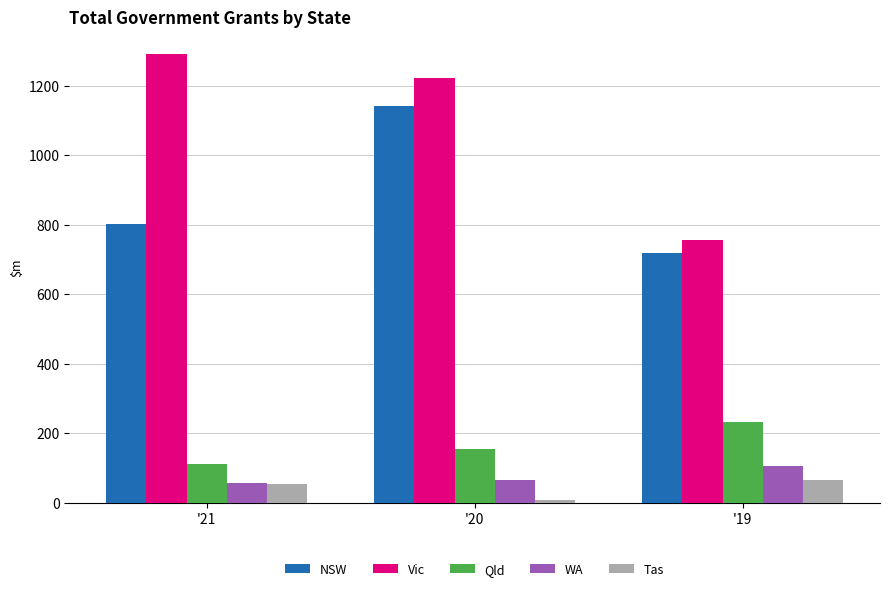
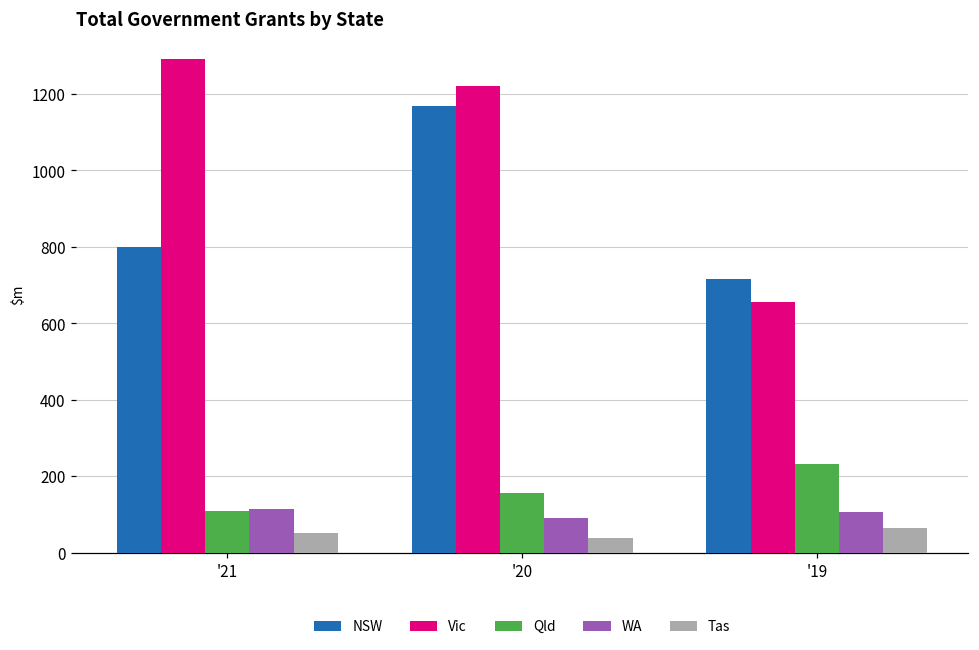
  {
    "NSW": {
      "'21": 800,
-     "'20": 1140,
+     "'20": 1170,
      "'19": 720
    },
    "Vic": {
      "'21": 1290,
      "'20": 1220,
-     "'19": 760
+     "'19": 660
    },
    "Qld": {
      "'21": 110,
      "'20": 160,
      "'19": 230
    },
    "WA": {
-     "'21": 60,
-     "'20": 70,
+     "'21": 110,
+     "'20": 90,
      "'19": 110
    },
    "Tas": {
      "'21": 50,
-     "'20": 10,
+     "'20": 40,
      "'19": 60
    }
  }
